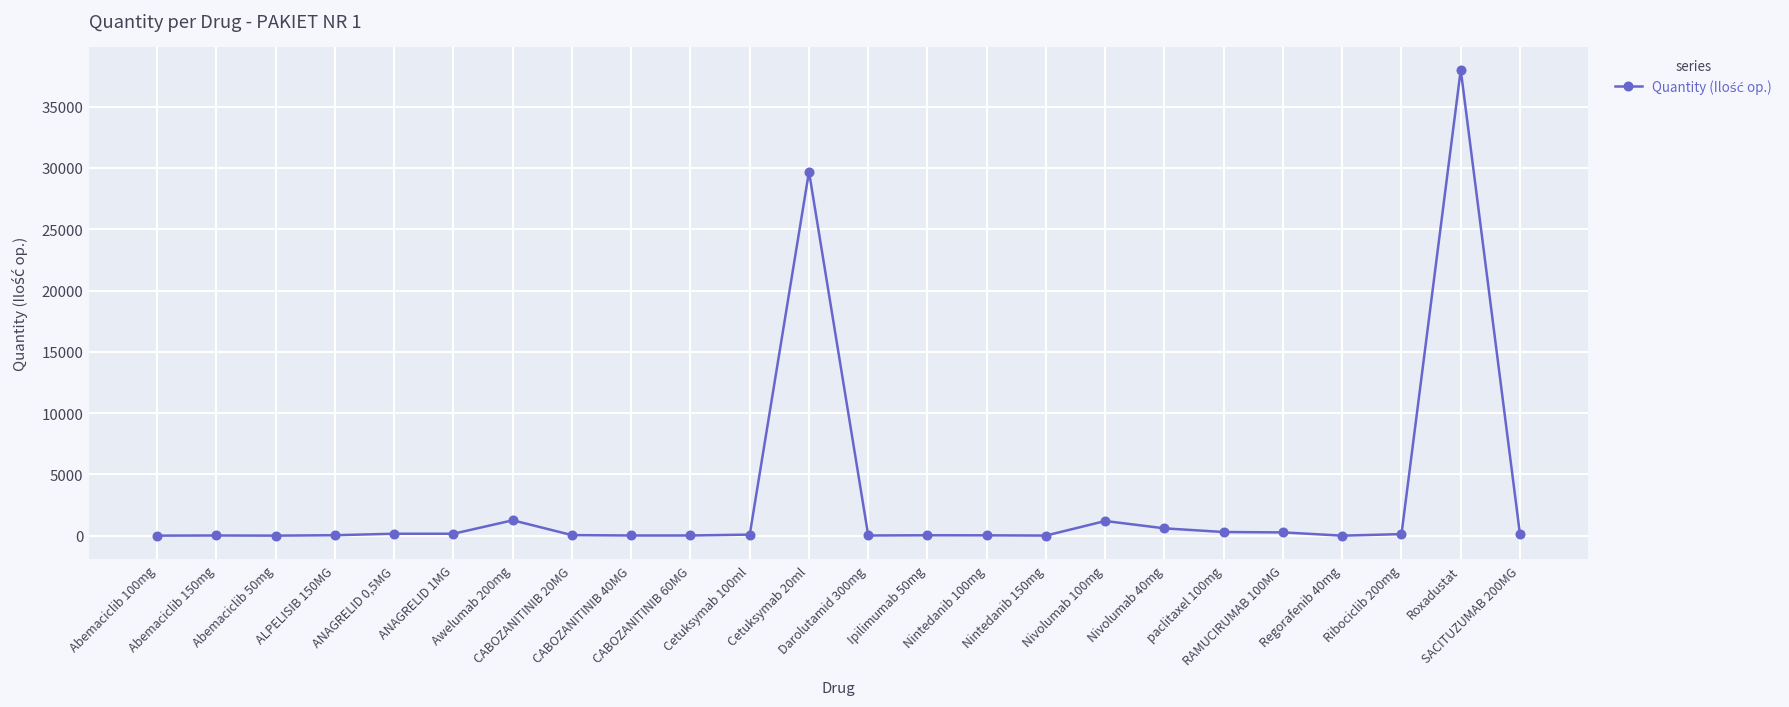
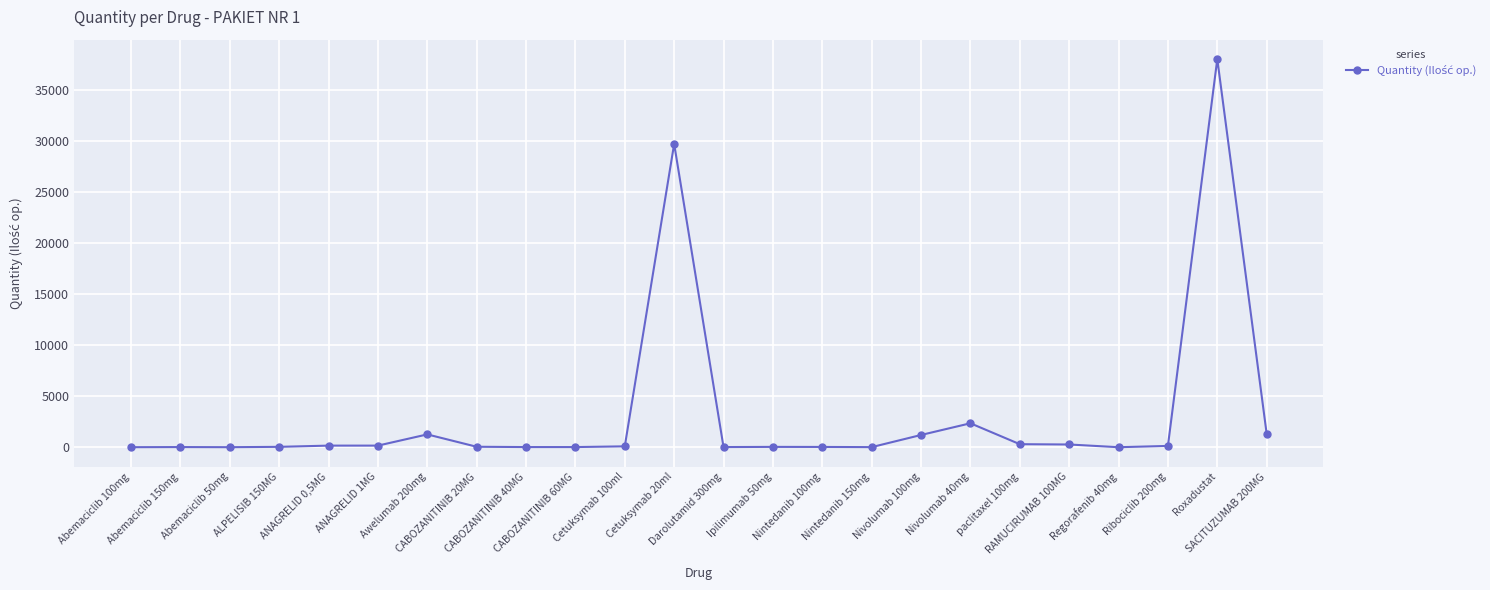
  {
    "Abemaciclib 100mg": 0,
    "Abemaciclib 150mg": 0,
    "Abemaciclib 50mg": 0,
    "ALPELISIB 150MG": 0,
    "ANAGRELID 0,5MG": 200,
    "ANAGRELID 1MG": 200,
    "Awelumab 200mg": 1300,
    "CABOZANITINIB 20MG": 0,
    "CABOZANITINIB 40MG": 0,
    "CABOZANITINIB 60MG": 0,
    "Cetuksymab 100ml": 100,
    "Cetuksymab 20ml": 29700,
    "Darolutamid 300mg": 0,
    "Ipilimumab 50mg": 0,
    "Nintedanib 100mg": 0,
    "Nintedanib 150mg": 0,
    "Nivolumab 100mg": 1200,
-   "Nivolumab 40mg": 600,
+   "Nivolumab 40mg": 2300,
    "paclitaxel 100mg": 300,
    "RAMUCIRUMAB 100MG": 300,
    "Regorafenib 40mg": 0,
    "Ribociclib 200mg": 100,
    "Roxadustat": 38000,
-   "SACITUZUMAB 200MG": 100
+   "SACITUZUMAB 200MG": 1300
  }
